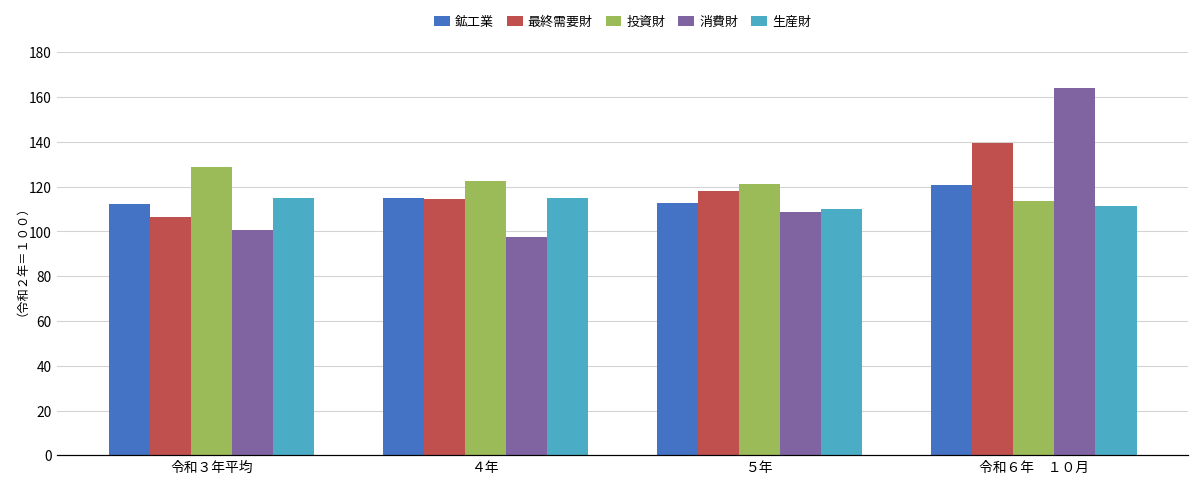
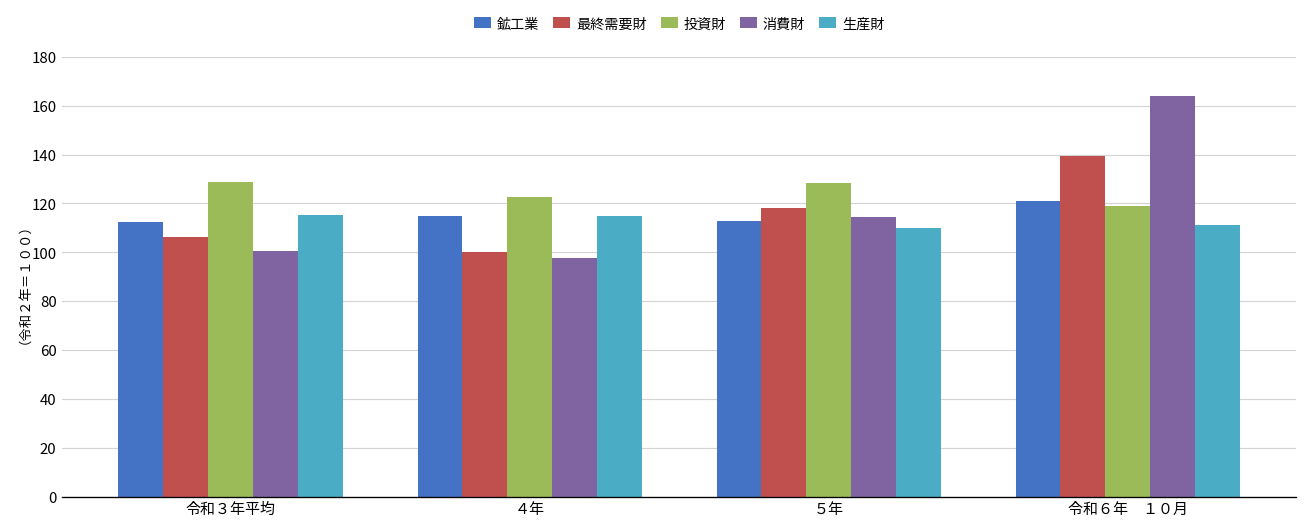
  {
    "最終需要財": {
      "令和３年平均": 106,
-     "４年": 115,
+     "４年": 100,
      "５年": 118,
      "令和６年 １０月": 140
    },
    "投資財": {
      "令和３年平均": 129,
      "４年": 123,
-     "５年": 121,
-     "令和６年 １０月": 114
+     "５年": 129,
+     "令和６年 １０月": 119
    },
    "消費財": {
      "令和３年平均": 101,
      "４年": 98,
-     "５年": 109,
+     "５年": 115,
      "令和６年 １０月": 164
    }
  }
